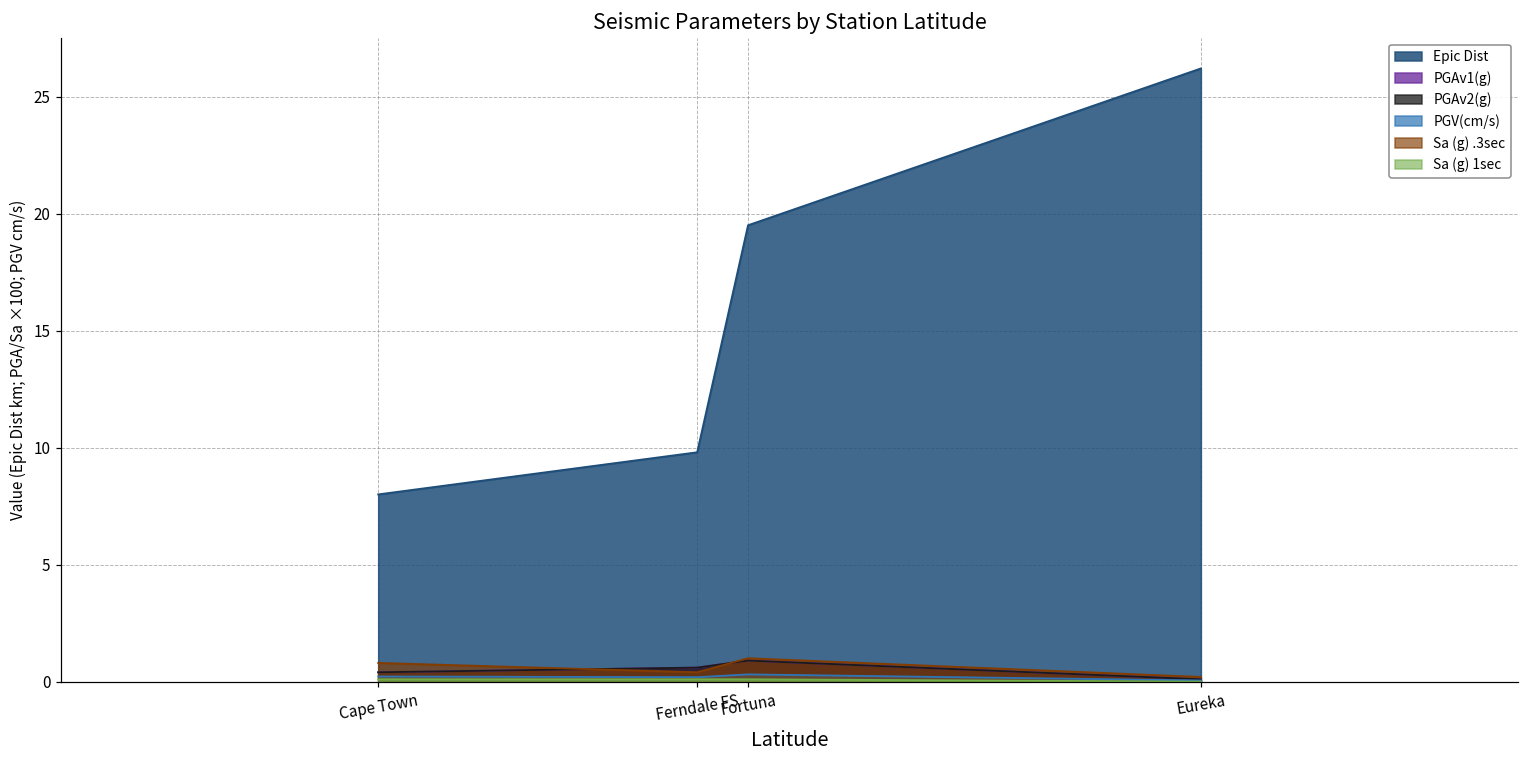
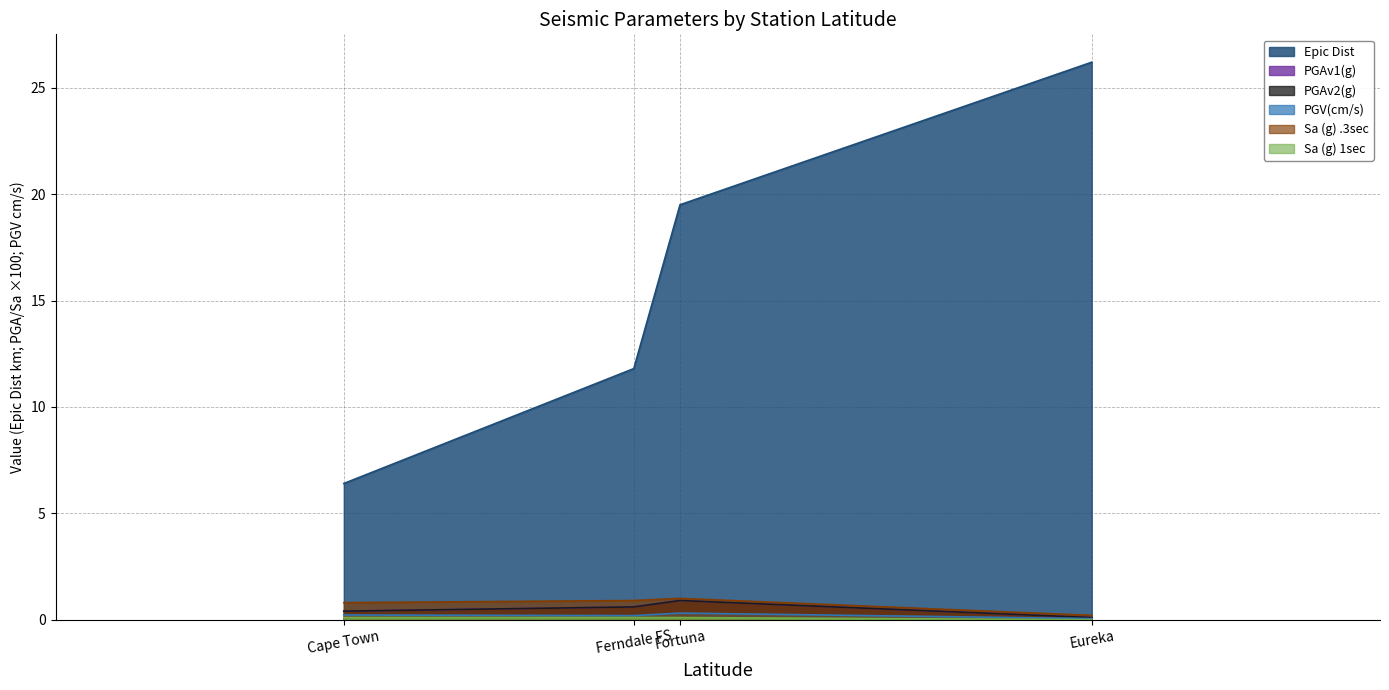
  {
    "Epic Dist": {
-     "Cape Town": 8.0,
-     "Ferndale FS": 9.8,
+     "Cape Town": 6.4,
+     "Ferndale FS": 11.8,
      "Fortuna": 19.5,
      "Eureka": 26.2
    },
    "PGAv2(g)": {
      "Cape Town": 0.4,
      "Ferndale FS": 0.6
    },
    "PGV(cm/s)": {
      "Fortuna": 0.3
    },
    "Sa (g) .3sec": {
      "Cape Town": 0.8,
-     "Ferndale FS": 0.4
+     "Ferndale FS": 0.9
    },
    "Sa (g) 1sec": {
      "Fortuna": 0.1
    }
  }
